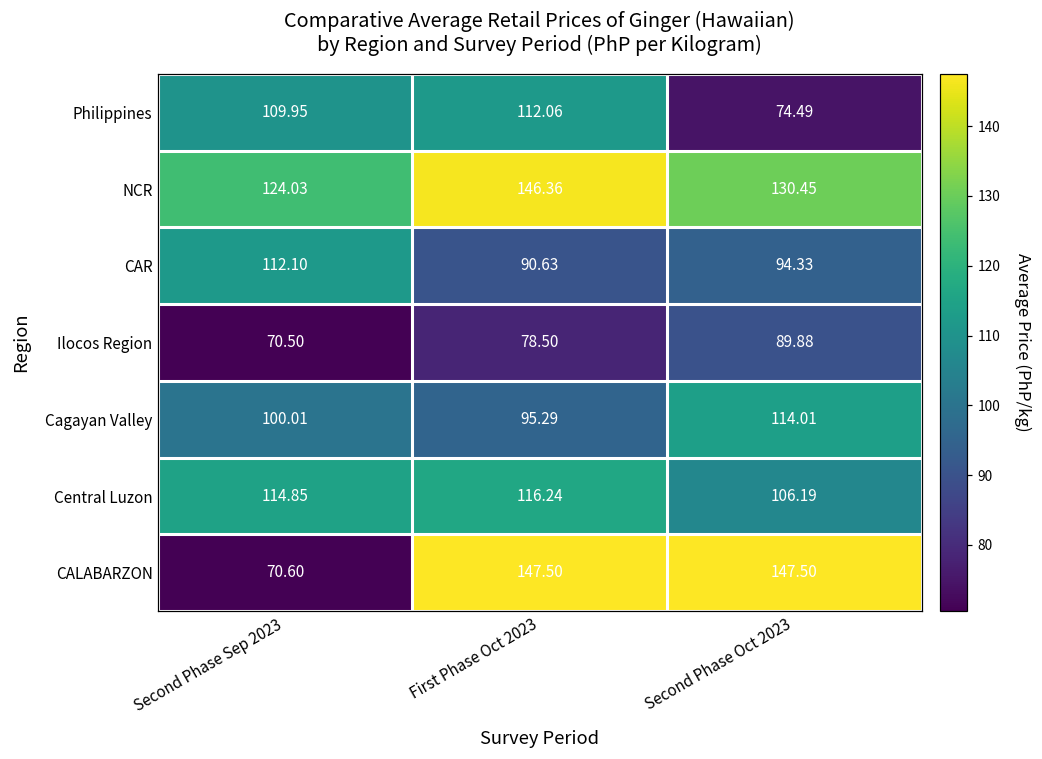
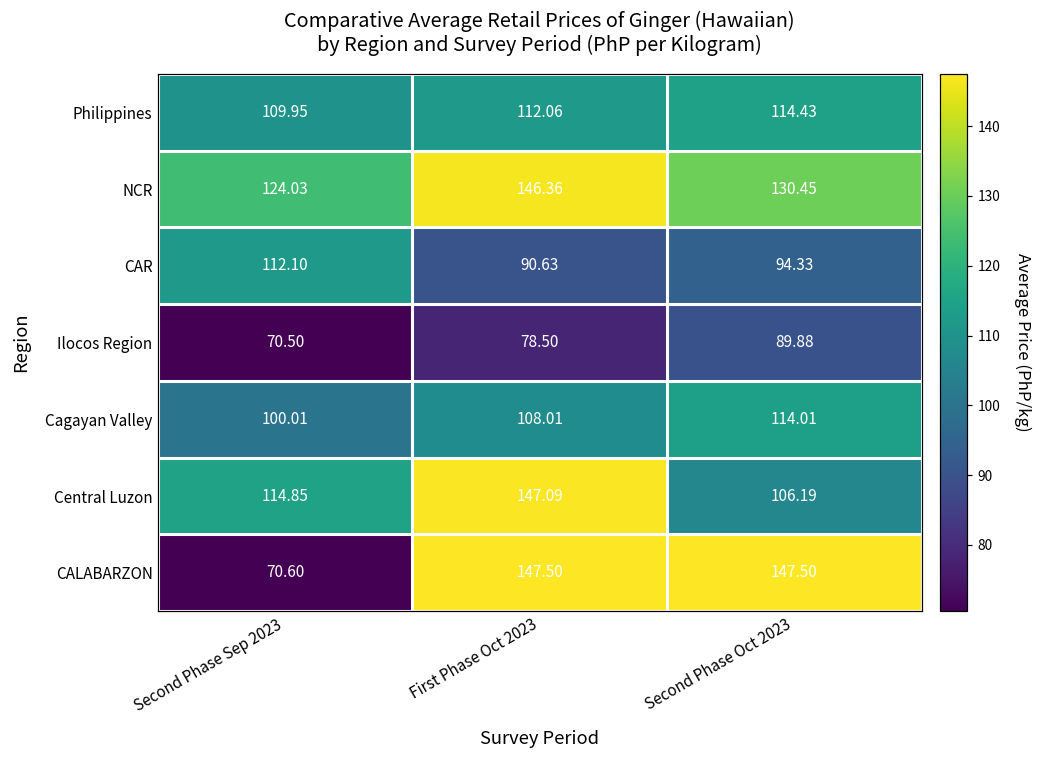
  {
    "Philippines": {
      "Second Phase Sep 2023": 109.95,
      "First Phase Oct 2023": 112.06,
-     "Second Phase Oct 2023": 74.49
+     "Second Phase Oct 2023": 114.43
    },
    "NCR": {
      "Second Phase Sep 2023": 124.03,
      "First Phase Oct 2023": 146.36,
      "Second Phase Oct 2023": 130.45
    },
    "CAR": {
      "Second Phase Sep 2023": 112.10,
      "First Phase Oct 2023": 90.63,
      "Second Phase Oct 2023": 94.33
    },
    "Ilocos Region": {
      "Second Phase Sep 2023": 70.50,
      "First Phase Oct 2023": 78.50,
      "Second Phase Oct 2023": 89.88
    },
    "Cagayan Valley": {
      "Second Phase Sep 2023": 100.01,
-     "First Phase Oct 2023": 95.29,
+     "First Phase Oct 2023": 108.01,
      "Second Phase Oct 2023": 114.01
    },
    "Central Luzon": {
      "Second Phase Sep 2023": 114.85,
-     "First Phase Oct 2023": 116.24,
+     "First Phase Oct 2023": 147.09,
      "Second Phase Oct 2023": 106.19
    },
    "CALABARZON": {
      "Second Phase Sep 2023": 70.60,
      "First Phase Oct 2023": 147.50,
      "Second Phase Oct 2023": 147.50
    }
  }
